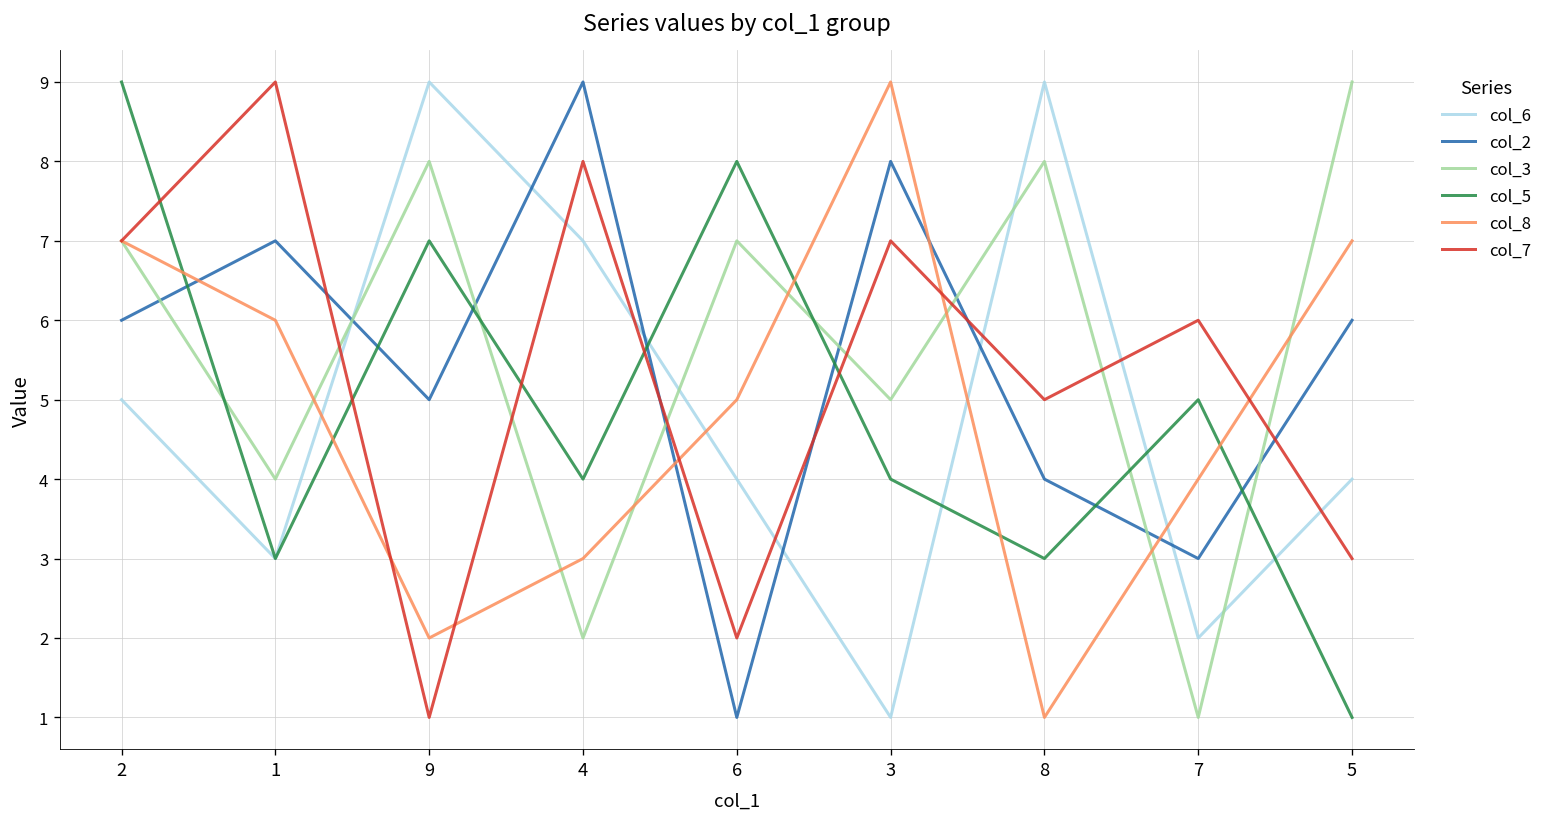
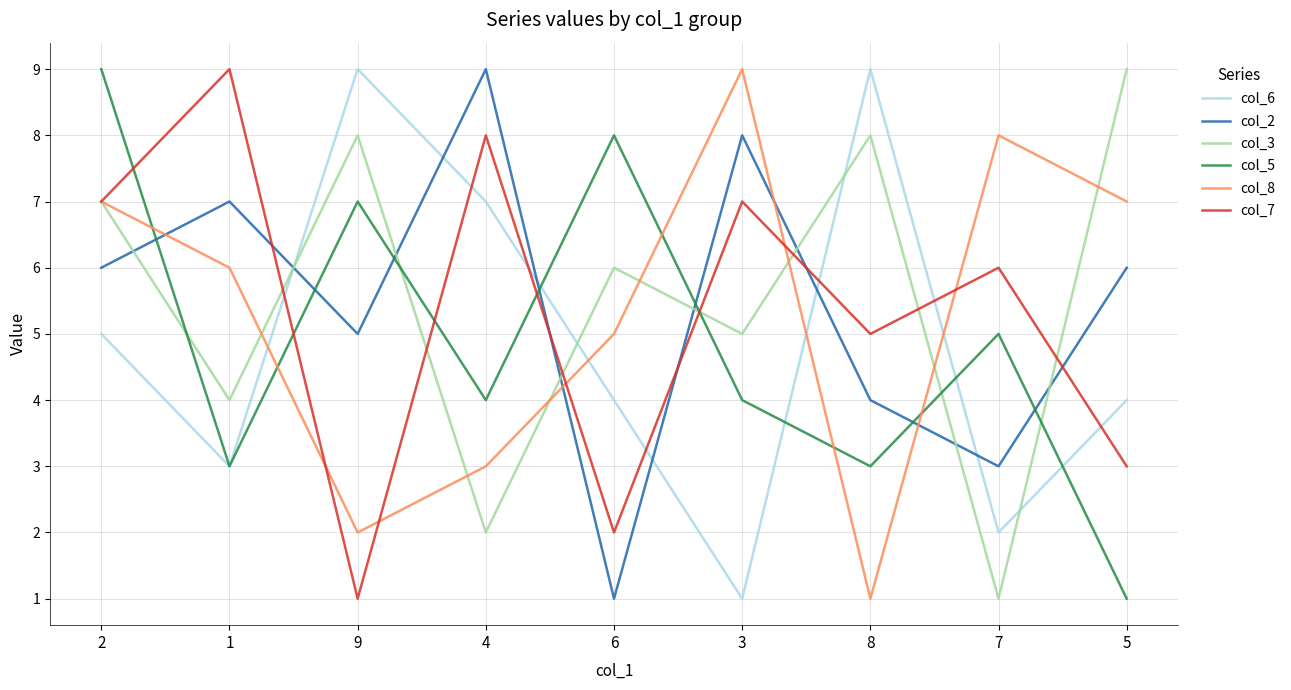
  {
    "col_6": {
      "2": 5,
      "9": 9,
      "4": 7,
      "6": 4,
      "3": 1,
      "8": 9,
      "7": 2,
      "5": 4
    },
    "col_2": {
      "2": 6,
      "1": 7,
      "9": 5,
      "4": 9,
      "6": 1,
      "3": 8,
      "8": 4,
      "7": 3,
      "5": 6
    },
    "col_3": {
      "1": 4,
      "9": 8,
      "4": 2,
-     "6": 7,
+     "6": 6,
      "3": 5,
      "8": 8,
      "7": 1,
      "5": 9
    },
    "col_5": {
      "2": 9,
      "9": 7,
      "4": 4,
      "6": 8,
      "3": 4,
      "8": 3,
      "7": 5,
      "5": 1
    },
    "col_8": {
      "1": 6,
      "9": 2,
      "4": 3,
      "6": 5,
      "3": 9,
      "8": 1,
-     "7": 4,
+     "7": 8,
      "5": 7
    },
    "col_7": {
      "1": 9,
      "9": 1,
      "4": 8,
      "6": 2,
      "3": 7,
      "8": 5,
      "7": 6,
      "5": 3
    }
  }
